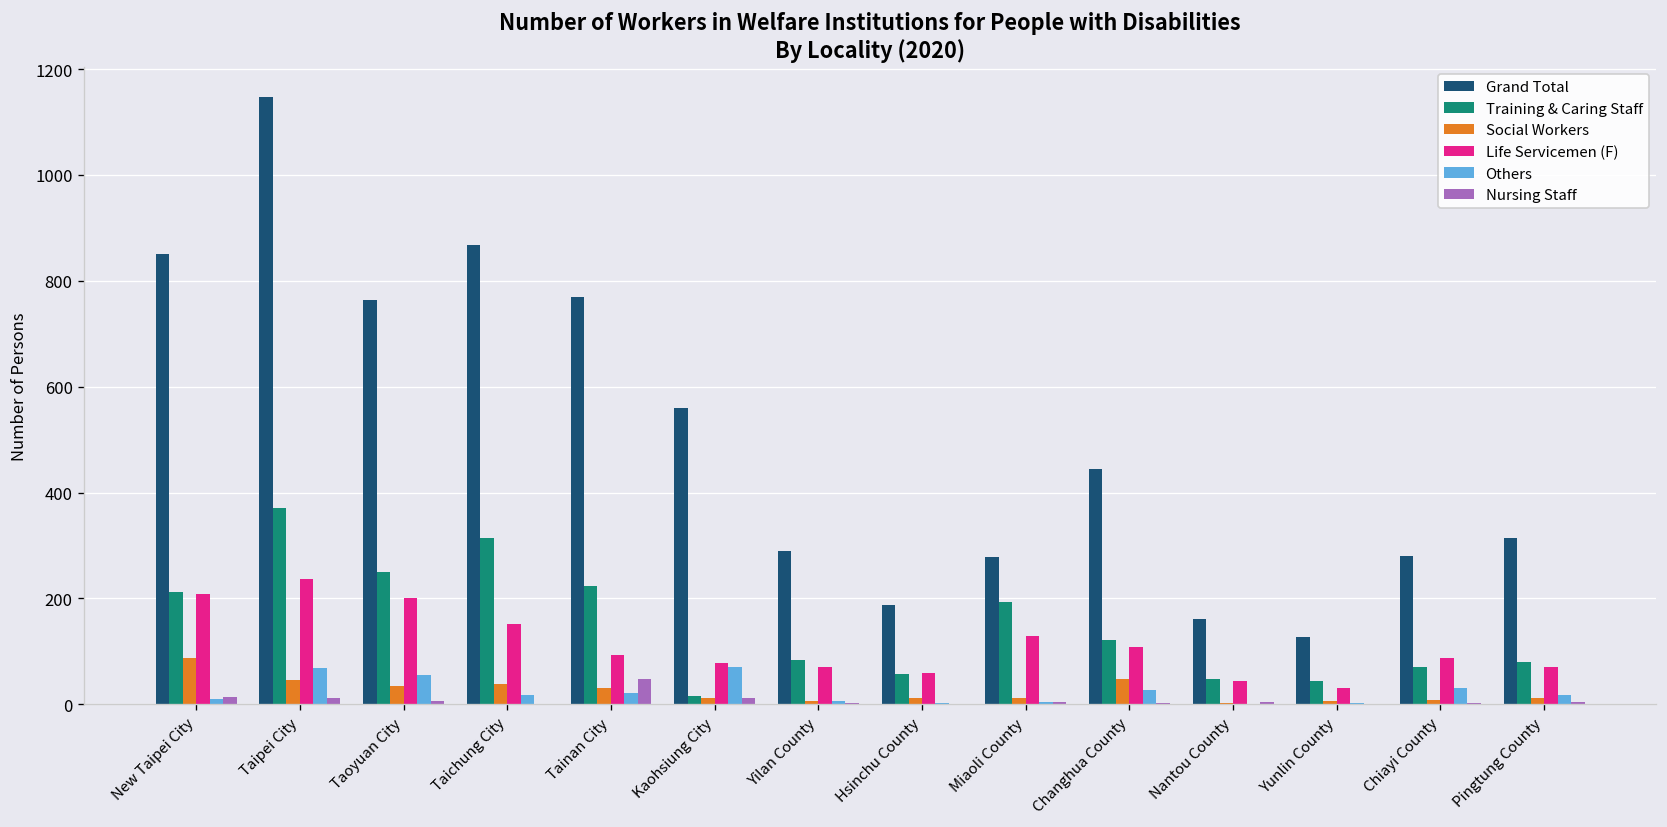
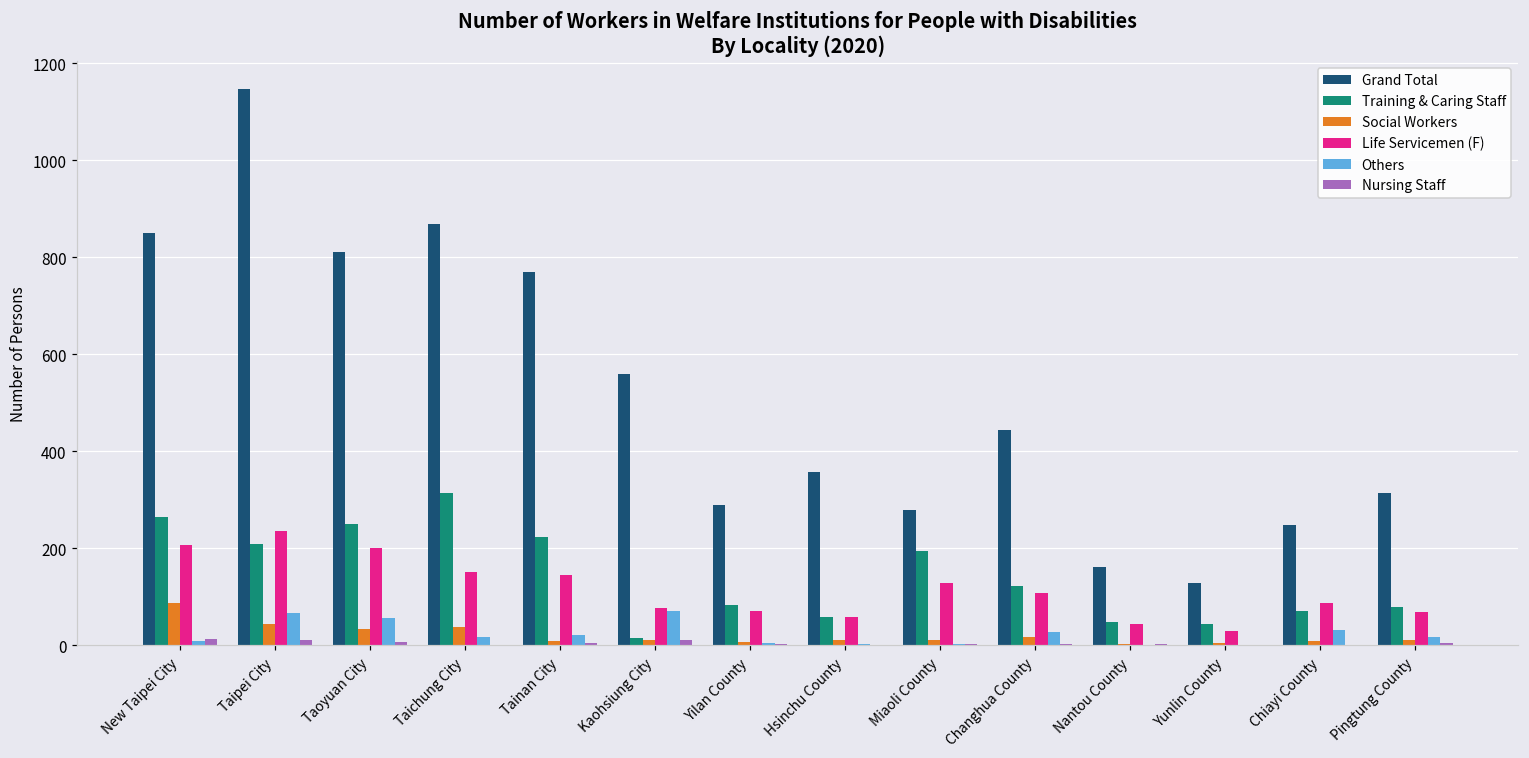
  {
    "Grand Total": {
      "New Taipei City": 850,
      "Taipei City": 1150,
-     "Taoyuan City": 760,
+     "Taoyuan City": 810,
      "Taichung City": 870,
      "Tainan City": 770,
      "Kaohsiung City": 560,
      "Yilan County": 290,
-     "Hsinchu County": 190,
+     "Hsinchu County": 360,
      "Miaoli County": 280,
      "Changhua County": 440,
      "Nantou County": 160,
      "Yunlin County": 130,
-     "Chiayi County": 280,
+     "Chiayi County": 250,
      "Pingtung County": 320
    },
    "Training & Caring Staff": {
-     "New Taipei City": 210,
-     "Taipei City": 370,
+     "New Taipei City": 260,
+     "Taipei City": 210,
      "Taoyuan City": 250,
      "Taichung City": 310,
      "Tainan City": 220,
      "Kaohsiung City": 20,
      "Yilan County": 80,
      "Hsinchu County": 60,
      "Miaoli County": 190,
      "Changhua County": 120,
      "Nantou County": 50,
      "Yunlin County": 40,
      "Chiayi County": 70,
      "Pingtung County": 80
    },
    "Social Workers": {
      "New Taipei City": 90,
      "Taipei City": 50,
      "Taoyuan City": 30,
      "Taichung City": 40,
-     "Tainan City": 30,
+     "Tainan City": 10,
      "Kaohsiung City": 10,
      "Yilan County": 10,
      "Hsinchu County": 10,
      "Miaoli County": 10,
-     "Changhua County": 50,
+     "Changhua County": 20,
      "Yunlin County": 10,
      "Chiayi County": 10,
      "Pingtung County": 10
    },
    "Life Servicemen (F)": {
      "New Taipei City": 210,
      "Taipei City": 240,
      "Taoyuan City": 200,
      "Taichung City": 150,
-     "Tainan City": 90,
+     "Tainan City": 150,
      "Kaohsiung City": 80,
      "Yilan County": 70,
      "Hsinchu County": 60,
      "Miaoli County": 130,
      "Changhua County": 110,
      "Nantou County": 40,
      "Yunlin County": 30,
      "Chiayi County": 90,
      "Pingtung County": 70
    },
    "Others": {
      "New Taipei City": 10,
      "Taipei City": 70,
      "Taoyuan City": 60,
      "Taichung City": 20,
      "Tainan City": 20,
      "Kaohsiung City": 70,
      "Yilan County": 10,
      "Changhua County": 30,
      "Chiayi County": 30,
      "Pingtung County": 20
    },
    "Nursing Staff": {
      "New Taipei City": 10,
      "Taipei City": 10,
      "Taoyuan City": 10,
-     "Tainan City": 50,
+     "Tainan City": 10,
      "Kaohsiung City": 10,
      "Yunlin County": 0
    }
  }
